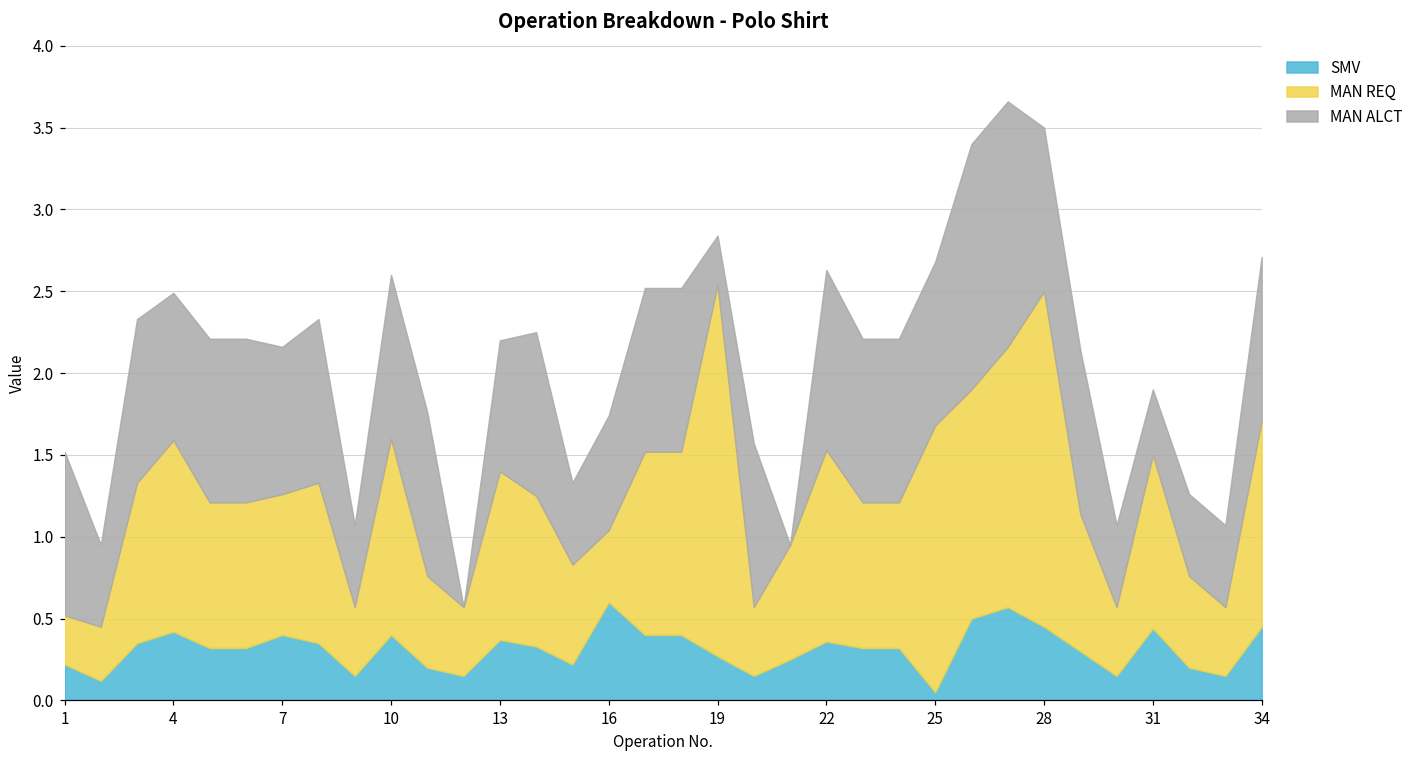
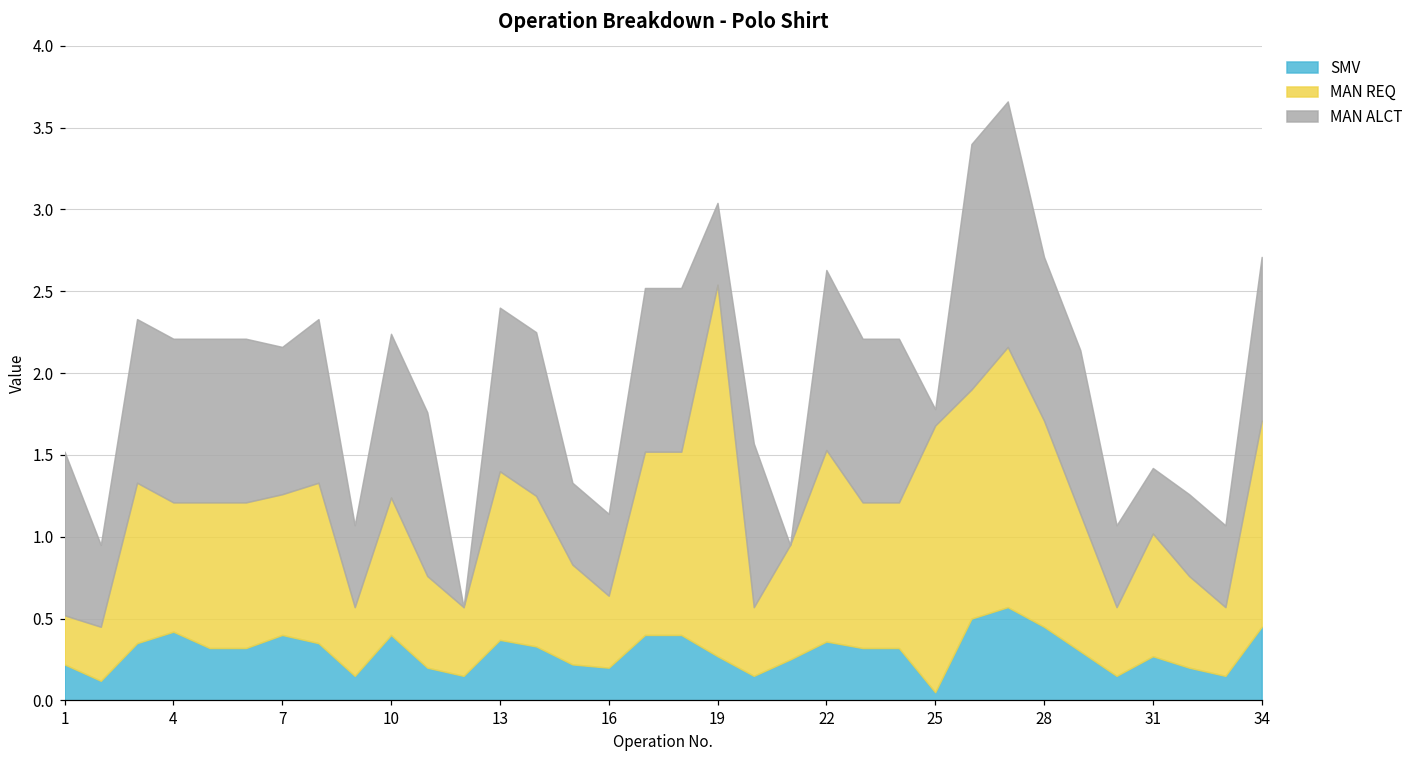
  {
    "SMV": {
      "1": 0.22,
      "4": 0.42,
      "7": 0.40,
      "10": 0.40,
      "13": 0.37,
-     "16": 0.6,
+     "16": 0.2,
      "19": 0.27,
      "22": 0.36,
      "25": 0.05,
      "28": 0.45,
-     "31": 0.44,
+     "31": 0.27,
      "34": 0.45
    },
    "MAN REQ": {
      "1": 0.30,
-     "4": 1.17,
+     "4": 0.79,
      "7": 0.86,
-     "10": 1.20,
+     "10": 0.84,
      "13": 1.03,
      "16": 0.44,
      "19": 2.27,
      "22": 1.17,
      "25": 1.63,
-     "28": 2.05,
-     "31": 1.06,
+     "28": 1.26,
+     "31": 0.75,
      "34": 1.26
    },
    "MAN ALCT": {
      "1": 1.0,
-     "4": 0.9,
+     "4": 1.0,
      "7": 0.9,
      "10": 1.0,
-     "13": 0.8,
-     "16": 0.7,
-     "19": 0.3,
+     "13": 1.0,
+     "16": 0.5,
+     "19": 0.5,
      "22": 1.1,
-     "25": 1.0,
+     "25": 0.1,
      "28": 1.0,
      "31": 0.4,
      "34": 1.0
    }
  }
